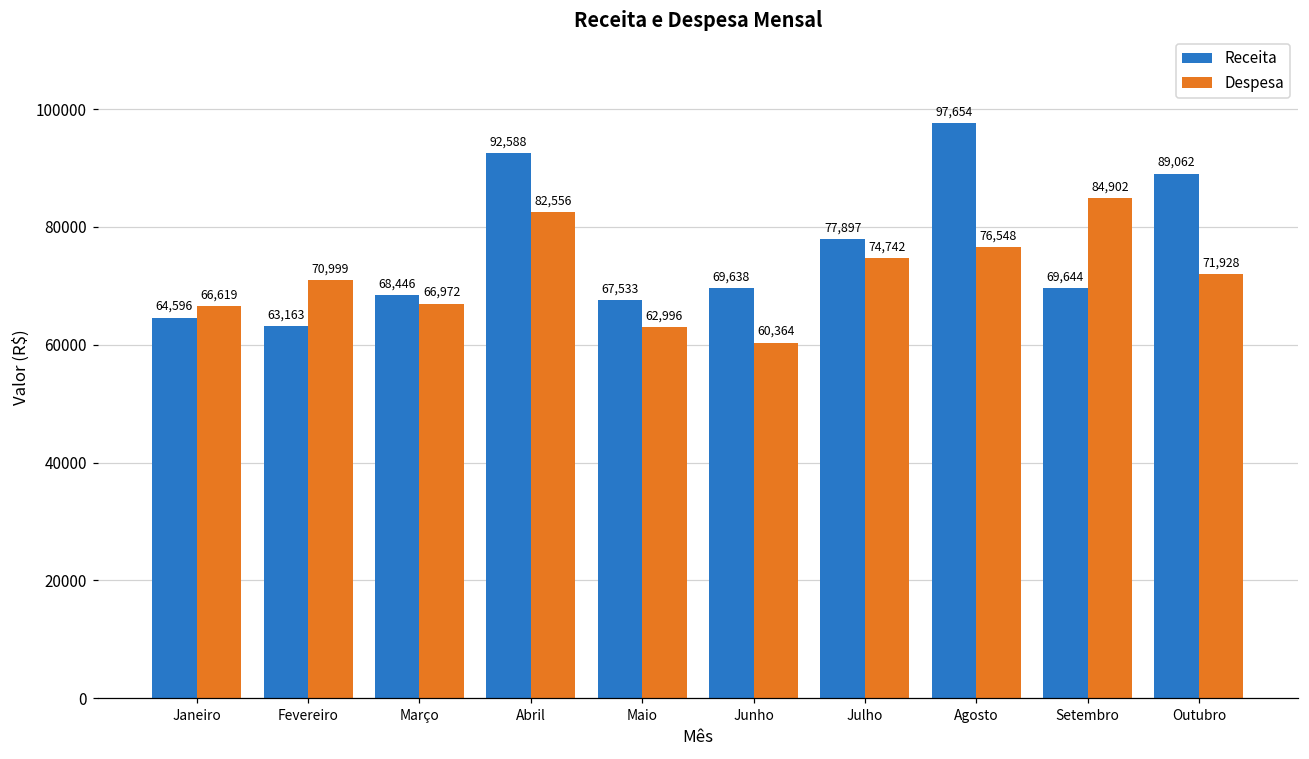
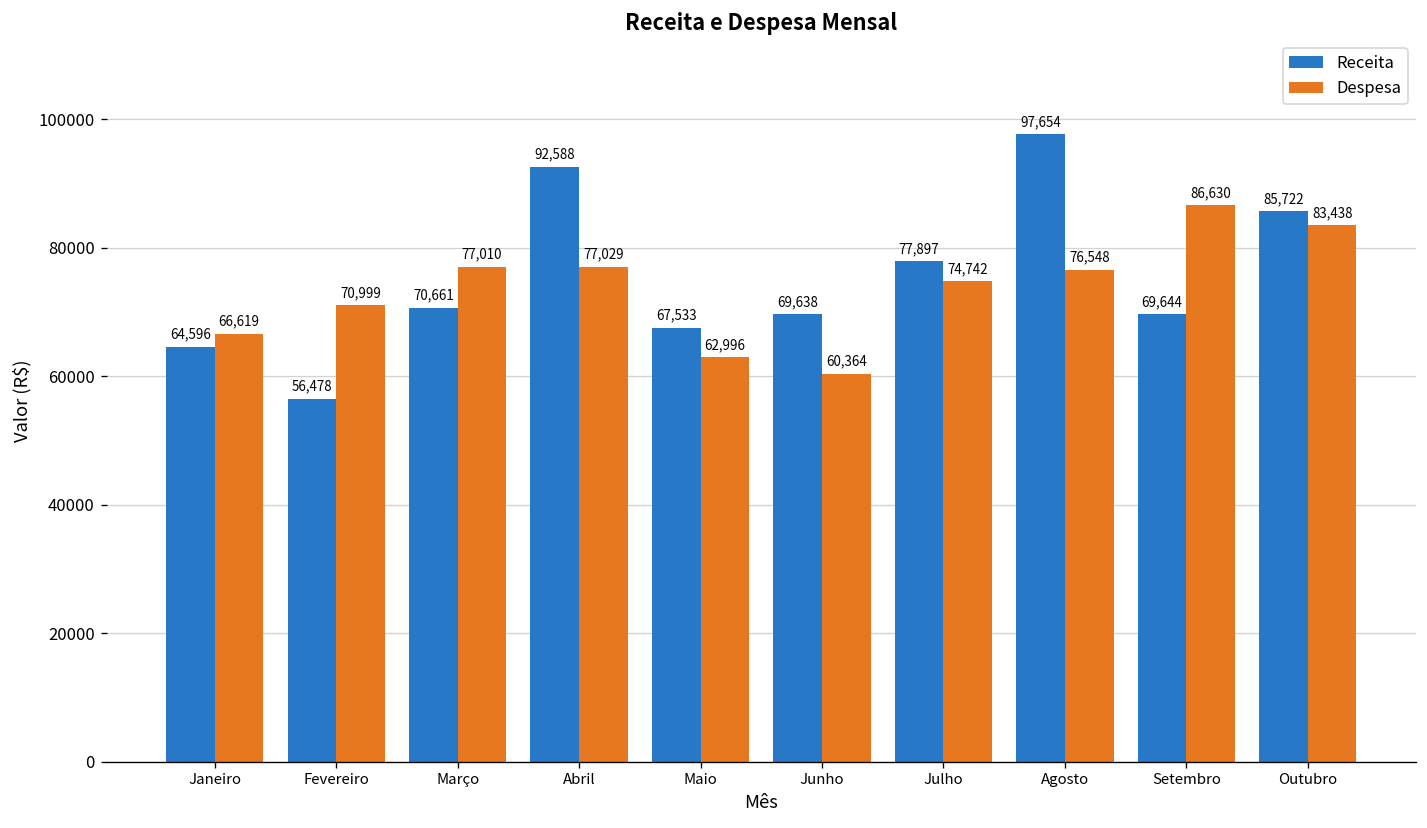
  {
    "Receita": {
      "Janeiro": "64,596",
-     "Fevereiro": "63,163",
-     "Março": "68,446",
+     "Fevereiro": "56,478",
+     "Março": "70,661",
      "Abril": "92,588",
      "Maio": "67,533",
      "Junho": "69,638",
      "Julho": "77,897",
      "Agosto": "97,654",
      "Setembro": "69,644",
-     "Outubro": "89,062"
+     "Outubro": "85,722"
    },
    "Despesa": {
      "Janeiro": "66,619",
      "Fevereiro": "70,999",
-     "Março": "66,972",
-     "Abril": "82,556",
+     "Março": "77,010",
+     "Abril": "77,029",
      "Maio": "62,996",
      "Junho": "60,364",
      "Julho": "74,742",
      "Agosto": "76,548",
-     "Setembro": "84,902",
-     "Outubro": "71,928"
+     "Setembro": "86,630",
+     "Outubro": "83,438"
    }
  }
